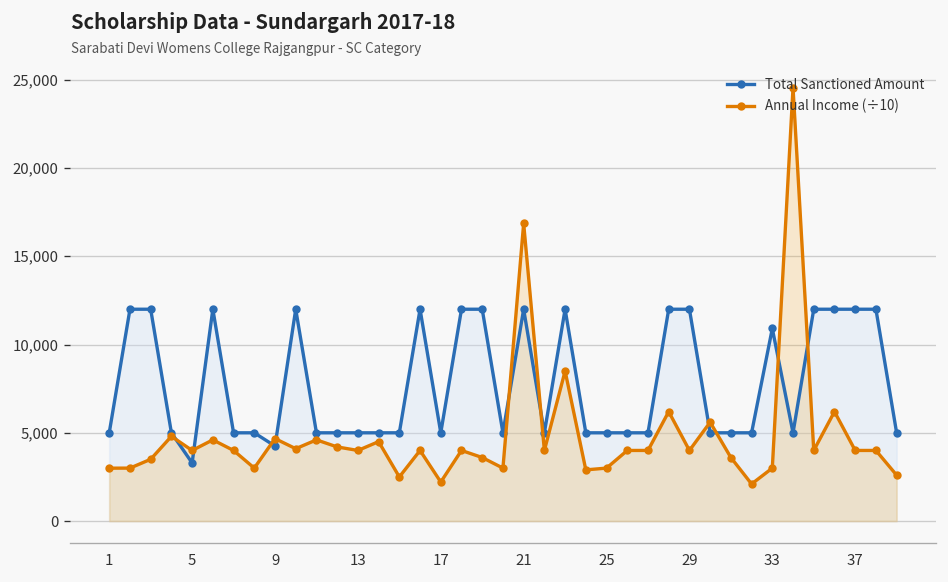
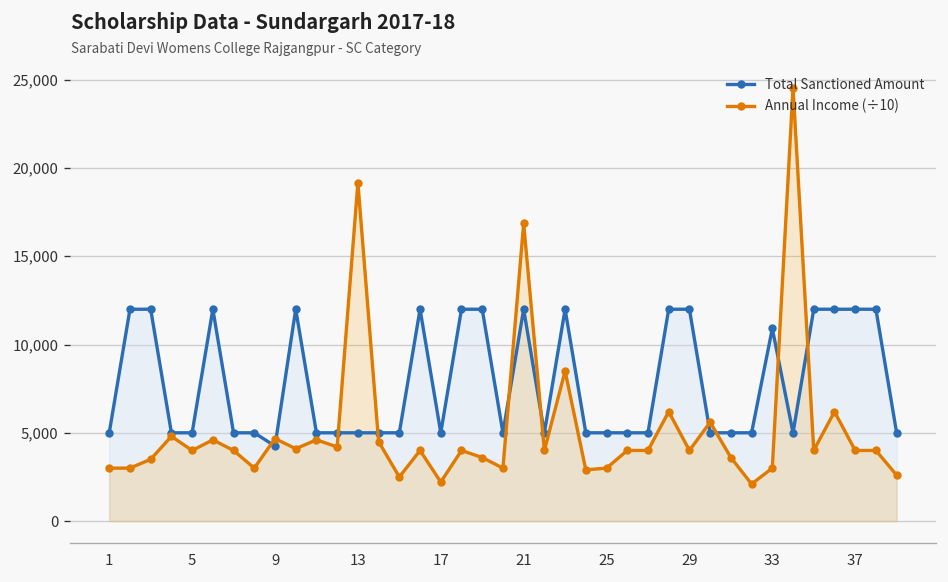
  {
    "Total Sanctioned Amount": {
      "1": "5,000",
-     "5": "3,300",
+     "5": "5,000",
      "9": "4,200",
      "13": "5,000",
      "17": "5,000",
      "21": "12,000",
      "25": "5,000",
      "29": "12,000",
      "33": "10,900",
      "37": "12,000"
    },
    "Annual Income (÷10)": {
      "1": "3,000",
      "5": "4,000",
      "9": "4,700",
-     "13": "4,000",
+     "13": "19,200",
      "17": "2,200",
      "21": "16,900",
      "25": "3,000",
      "29": "4,000",
      "33": "3,000",
      "37": "4,000"
    }
  }
